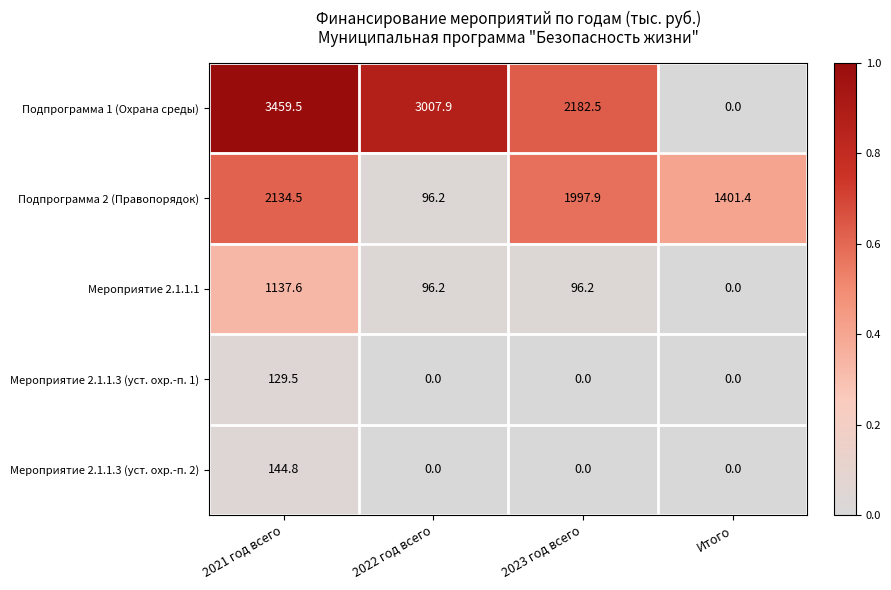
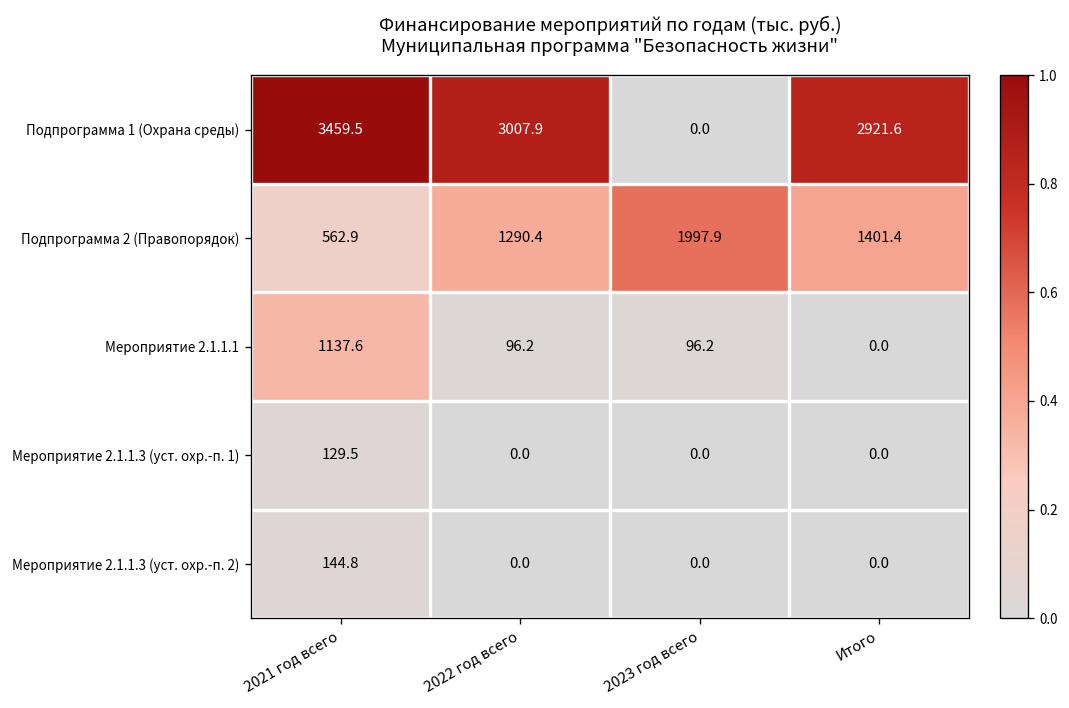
  {
    "Подпрограмма 1 (Охрана среды)": {
      "2021 год всего": 3459.5,
      "2022 год всего": 3007.9,
-     "2023 год всего": 2182.5,
-     "Итого": 0.0
+     "2023 год всего": 0.0,
+     "Итого": 2921.6
    },
    "Подпрограмма 2 (Правопорядок)": {
-     "2021 год всего": 2134.5,
-     "2022 год всего": 96.2,
+     "2021 год всего": 562.9,
+     "2022 год всего": 1290.4,
      "2023 год всего": 1997.9,
      "Итого": 1401.4
    },
    "Мероприятие 2.1.1.1": {
      "2021 год всего": 1137.6,
      "2022 год всего": 96.2,
      "2023 год всего": 96.2,
      "Итого": 0.0
    },
    "Мероприятие 2.1.1.3 (уст. охр.-п. 1)": {
      "2021 год всего": 129.5,
      "2022 год всего": 0.0,
      "2023 год всего": 0.0,
      "Итого": 0.0
    },
    "Мероприятие 2.1.1.3 (уст. охр.-п. 2)": {
      "2021 год всего": 144.8,
      "2022 год всего": 0.0,
      "2023 год всего": 0.0,
      "Итого": 0.0
    }
  }
